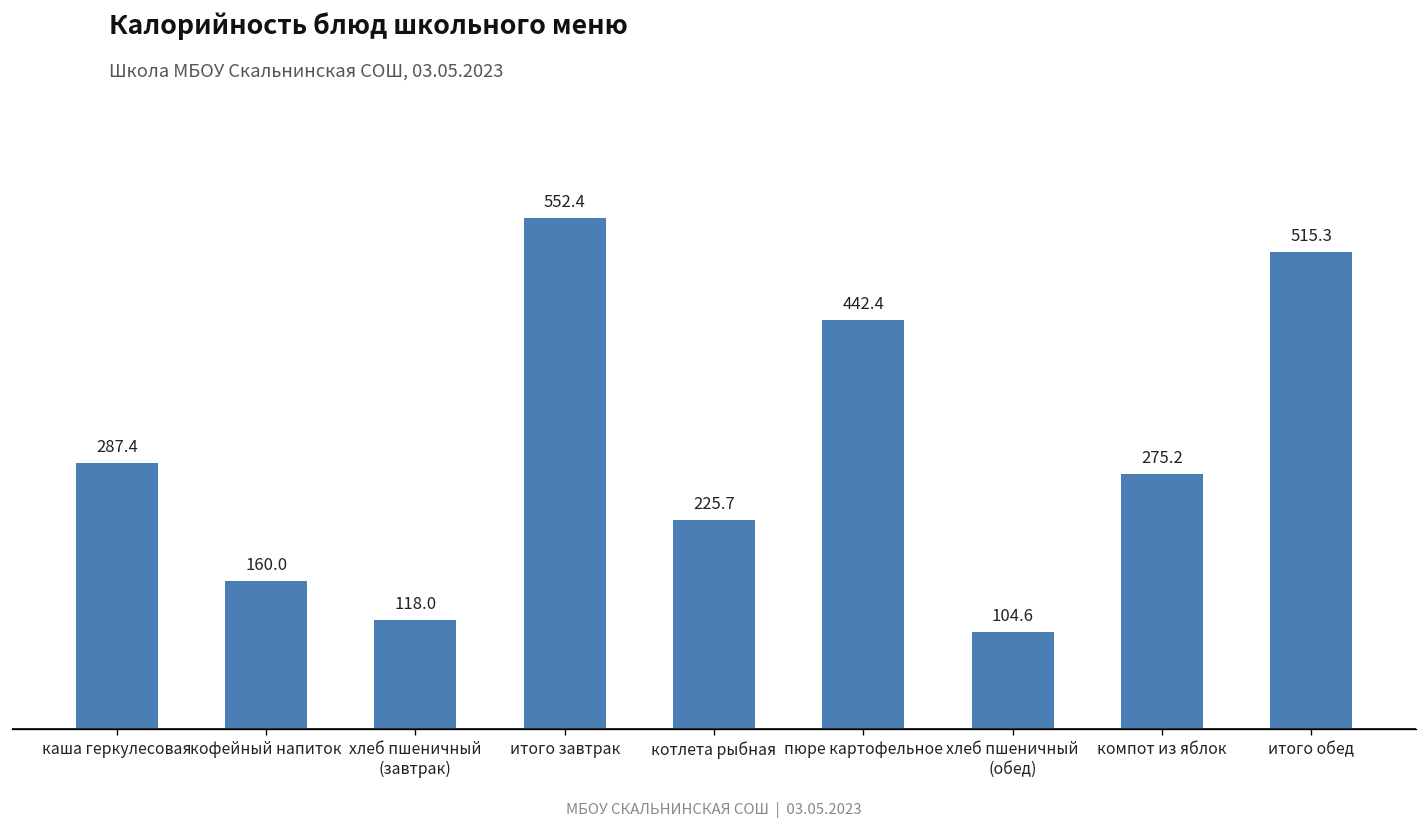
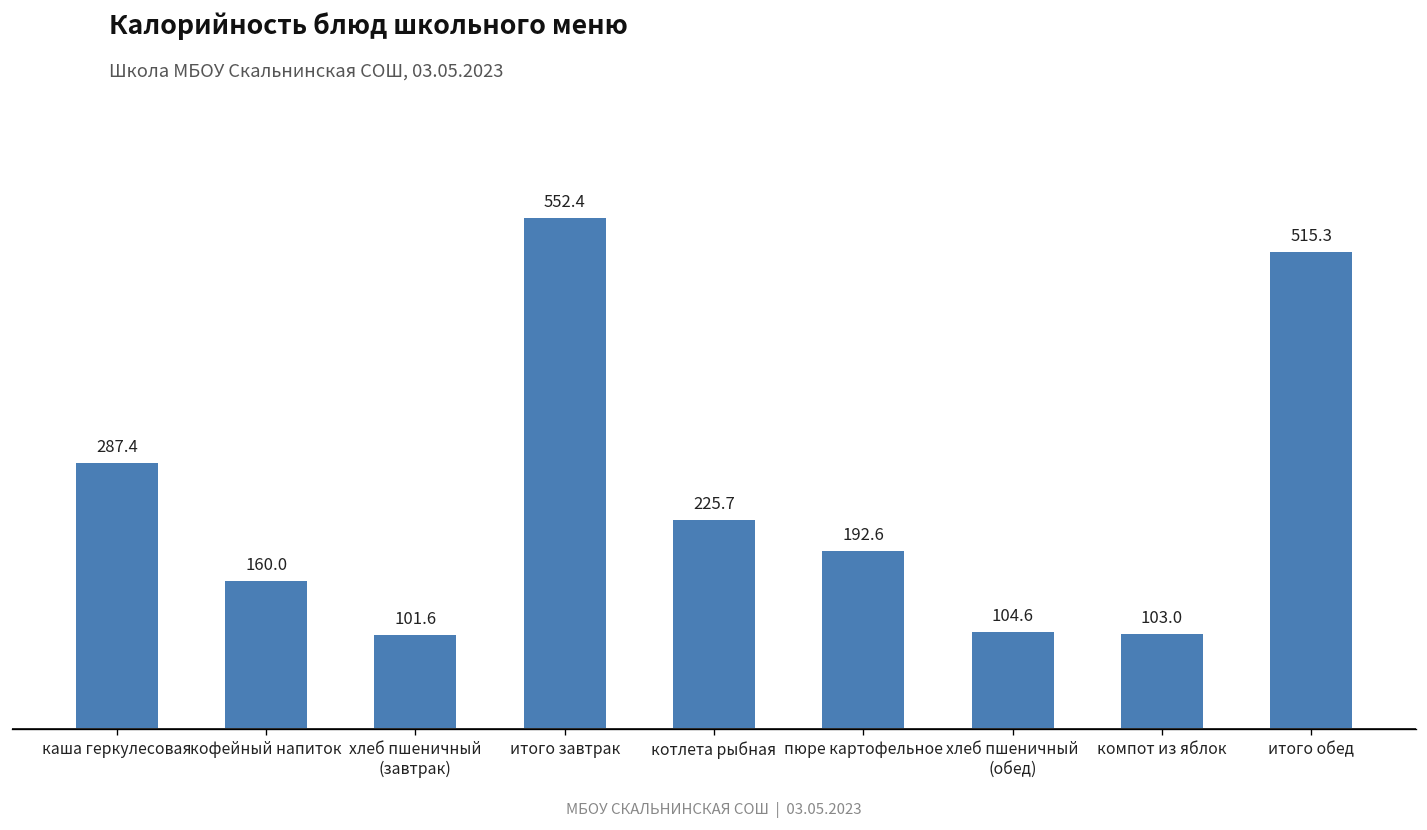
  {
    "каша геркулесовая": 287.4,
    "кофейный напиток": 160.0,
-   "хлеб пшеничный (завтрак)": 118.0,
+   "хлеб пшеничный (завтрак)": 101.6,
    "итого завтрак": 552.4,
    "котлета рыбная": 225.7,
-   "пюре картофельное": 442.4,
+   "пюре картофельное": 192.6,
    "хлеб пшеничный (обед)": 104.6,
-   "компот из яблок": 275.2,
+   "компот из яблок": 103.0,
    "итого обед": 515.3
  }
